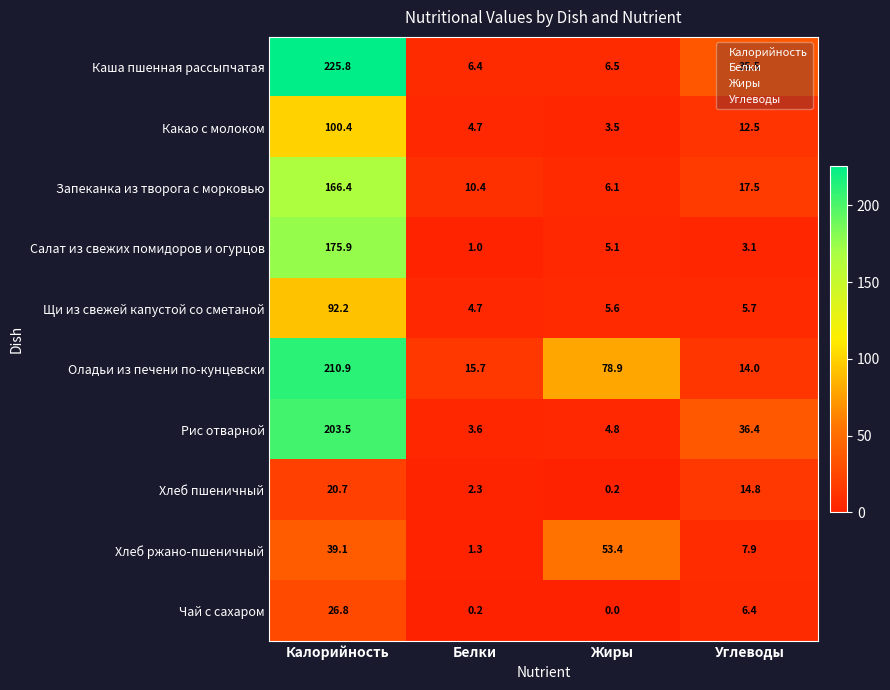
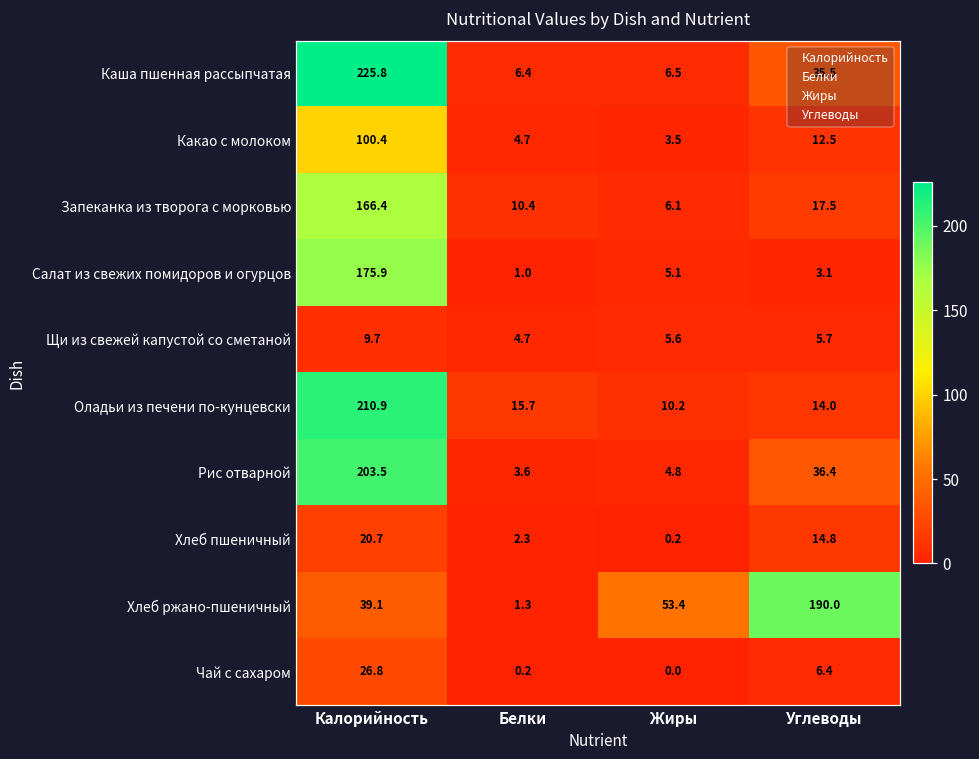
  {
    "Каша пшенная рассыпчатая": {
      "Калорийность": 225.8,
      "Белки": 6.4,
      "Жиры": 6.5
    },
    "Какао с молоком": {
      "Калорийность": 100.4,
      "Белки": 4.7,
      "Жиры": 3.5,
      "Углеводы": 12.5
    },
    "Запеканка из творога с морковью": {
      "Калорийность": 166.4,
      "Белки": 10.4,
      "Жиры": 6.1,
      "Углеводы": 17.5
    },
    "Салат из свежих помидоров и огурцов": {
      "Калорийность": 175.9,
      "Белки": 1.0,
      "Жиры": 5.1,
      "Углеводы": 3.1
    },
    "Щи из свежей капустой со сметаной": {
-     "Калорийность": 92.2,
+     "Калорийность": 9.7,
      "Белки": 4.7,
      "Жиры": 5.6,
      "Углеводы": 5.7
    },
    "Оладьи из печени по-кунцевски": {
      "Калорийность": 210.9,
      "Белки": 15.7,
-     "Жиры": 78.9,
+     "Жиры": 10.2,
      "Углеводы": 14.0
    },
    "Рис отварной": {
      "Калорийность": 203.5,
      "Белки": 3.6,
      "Жиры": 4.8,
      "Углеводы": 36.4
    },
    "Хлеб пшеничный": {
      "Калорийность": 20.7,
      "Белки": 2.3,
      "Жиры": 0.2,
      "Углеводы": 14.8
    },
    "Хлеб ржано-пшеничный": {
      "Калорийность": 39.1,
      "Белки": 1.3,
      "Жиры": 53.4,
-     "Углеводы": 7.9
+     "Углеводы": 190.0
    },
    "Чай с сахаром": {
      "Калорийность": 26.8,
      "Белки": 0.2,
      "Жиры": 0.0,
      "Углеводы": 6.4
    }
  }
